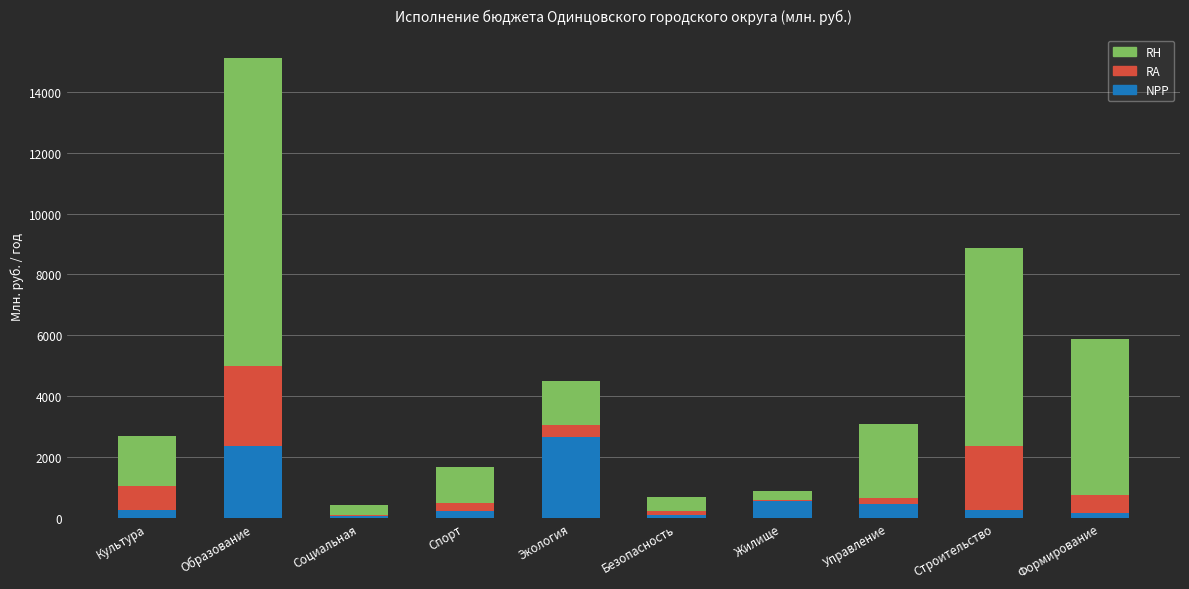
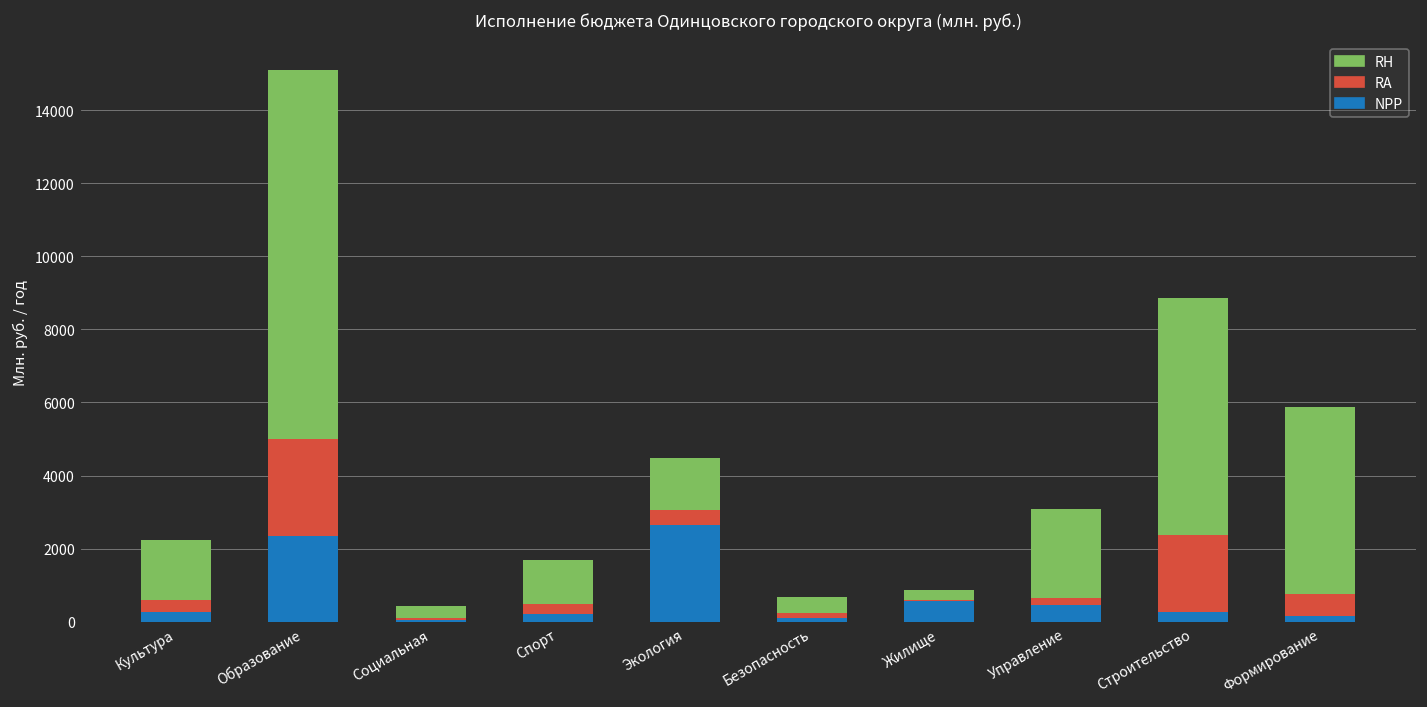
  {
    "NPP": {
      "Культура": 300,
      "Образование": 2300,
      "Спорт": 200,
      "Экология": 2600,
      "Безопасность": 100,
      "Жилище": 600,
      "Управление": 500,
      "Строительство": 300,
      "Формирование": 200
    },
    "RA": {
-     "Культура": 800,
+     "Культура": 300,
      "Образование": 2600,
      "Спорт": 300,
      "Экология": 400,
      "Безопасность": 100,
      "Управление": 200,
      "Строительство": 2100,
      "Формирование": 600
    },
    "RH": {
      "Культура": 1700,
      "Образование": 10100,
      "Социальная": 300,
      "Спорт": 1200,
      "Экология": 1400,
      "Безопасность": 500,
      "Жилище": 300,
      "Управление": 2400,
      "Строительство": 6500,
      "Формирование": 5100
    }
  }
